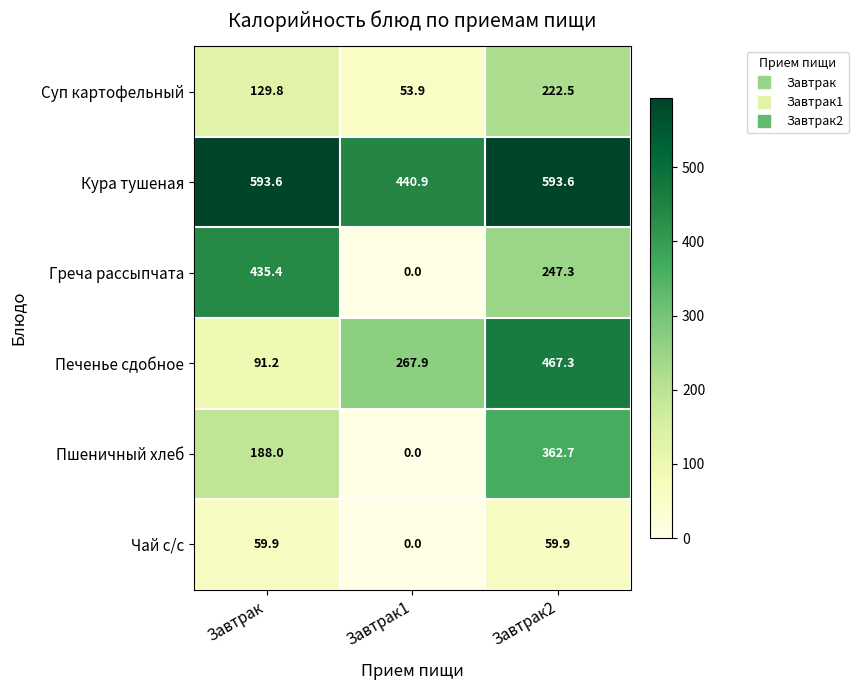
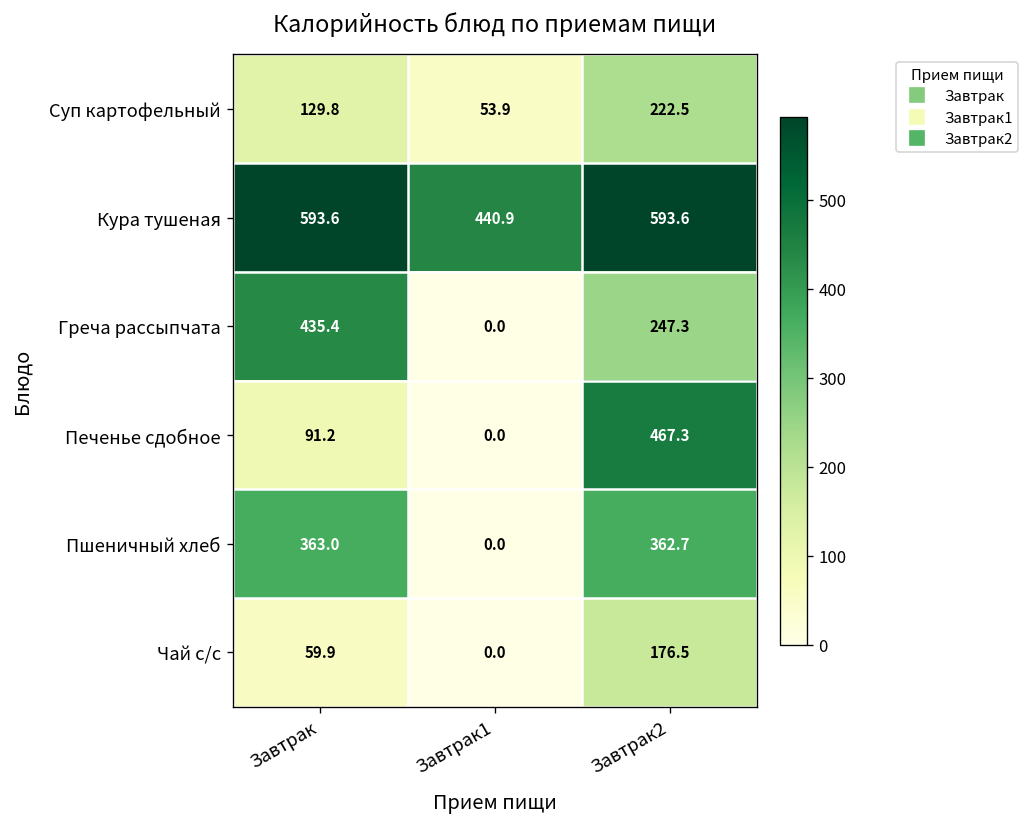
  {
    "Суп картофельный": {
      "Завтрак": 129.8,
      "Завтрак1": 53.9,
      "Завтрак2": 222.5
    },
    "Кура тушеная": {
      "Завтрак": 593.6,
      "Завтрак1": 440.9,
      "Завтрак2": 593.6
    },
    "Греча рассыпчата": {
      "Завтрак": 435.4,
      "Завтрак1": 0.0,
      "Завтрак2": 247.3
    },
    "Печенье сдобное": {
      "Завтрак": 91.2,
-     "Завтрак1": 267.9,
+     "Завтрак1": 0.0,
      "Завтрак2": 467.3
    },
    "Пшеничный хлеб": {
-     "Завтрак": 188.0,
+     "Завтрак": 363.0,
      "Завтрак1": 0.0,
      "Завтрак2": 362.7
    },
    "Чай с/с": {
      "Завтрак": 59.9,
      "Завтрак1": 0.0,
-     "Завтрак2": 59.9
+     "Завтрак2": 176.5
    }
  }
